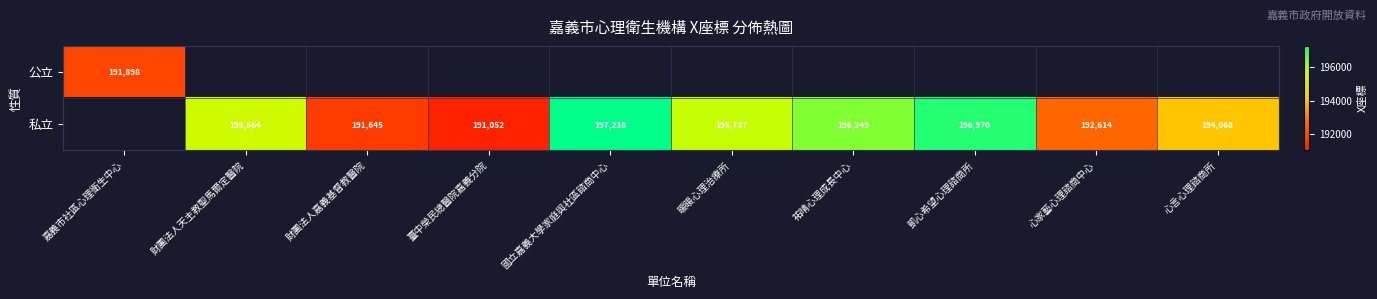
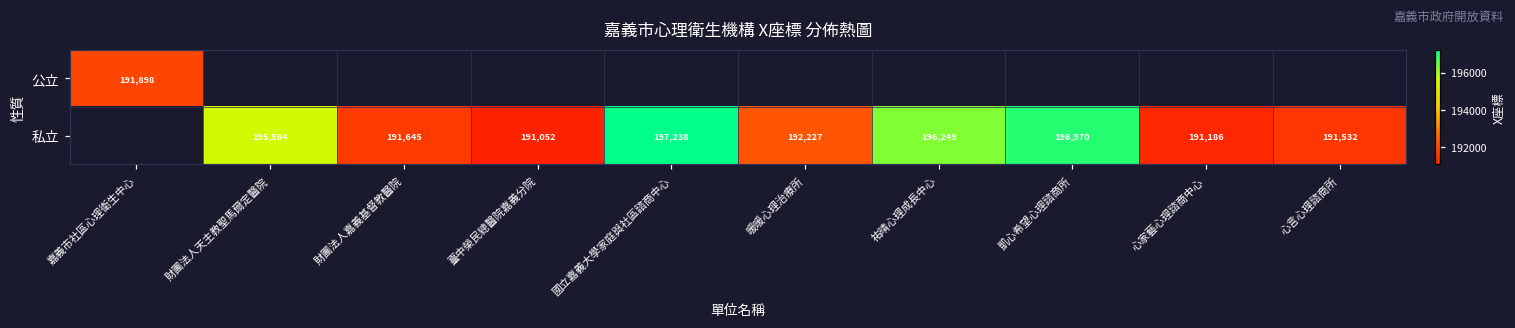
  {
    "公立": {
      "嘉義市社區心理衛生中心": "191,898"
    },
    "私立": {
      "財團法人天主教聖馬爾定醫院": "195,564",
      "財團法人嘉義基督教醫院": "191,645",
      "臺中榮民總醫院嘉義分院": "191,052",
      "國立嘉義大學家庭與社區諮商中心": "197,238",
-     "暖暖心理治療所": "195,737",
+     "暖暖心理治療所": "192,227",
      "祐晴心理成長中心": "196,249",
      "凱心希望心理諮商所": "196,970",
-     "心家藝心理諮商中心": "192,614",
-     "心言心理諮商所": "194,068"
+     "心家藝心理諮商中心": "191,186",
+     "心言心理諮商所": "191,532"
    }
  }
